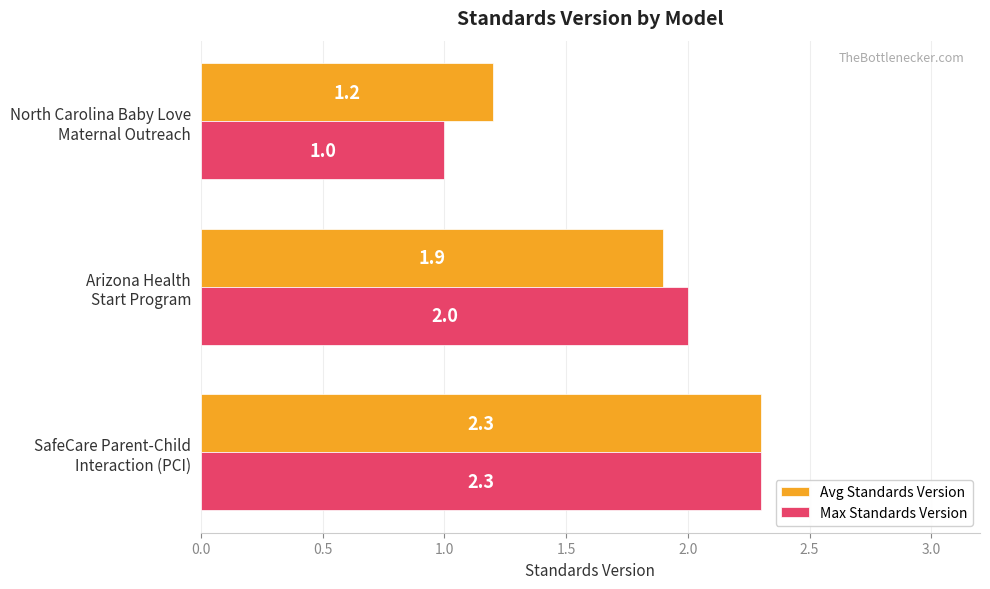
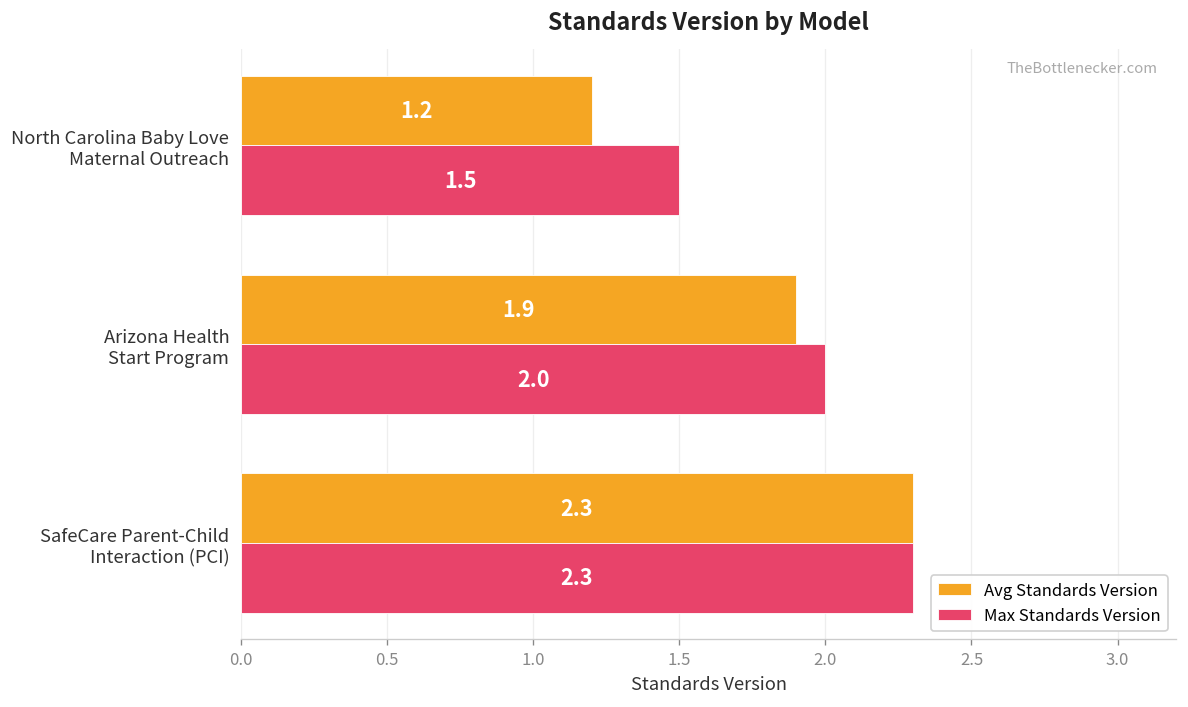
  {
    "Avg Standards Version": {
      "North Carolina Baby Love Maternal Outreach": 1.2,
      "Arizona Health Start Program": 1.9,
      "SafeCare Parent-Child Interaction (PCI)": 2.3
    },
    "Max Standards Version": {
-     "North Carolina Baby Love Maternal Outreach": 1.0,
+     "North Carolina Baby Love Maternal Outreach": 1.5,
      "Arizona Health Start Program": 2.0,
      "SafeCare Parent-Child Interaction (PCI)": 2.3
    }
  }
